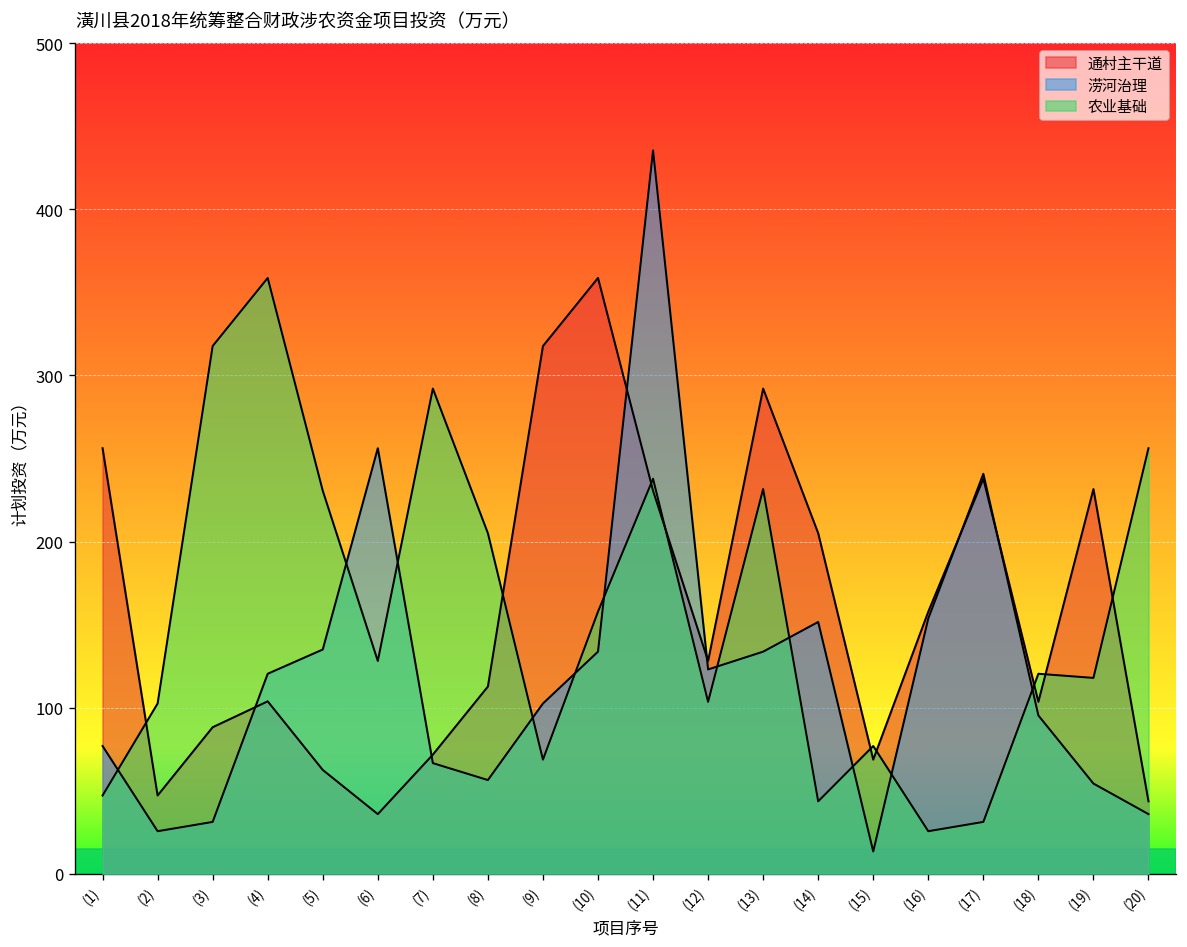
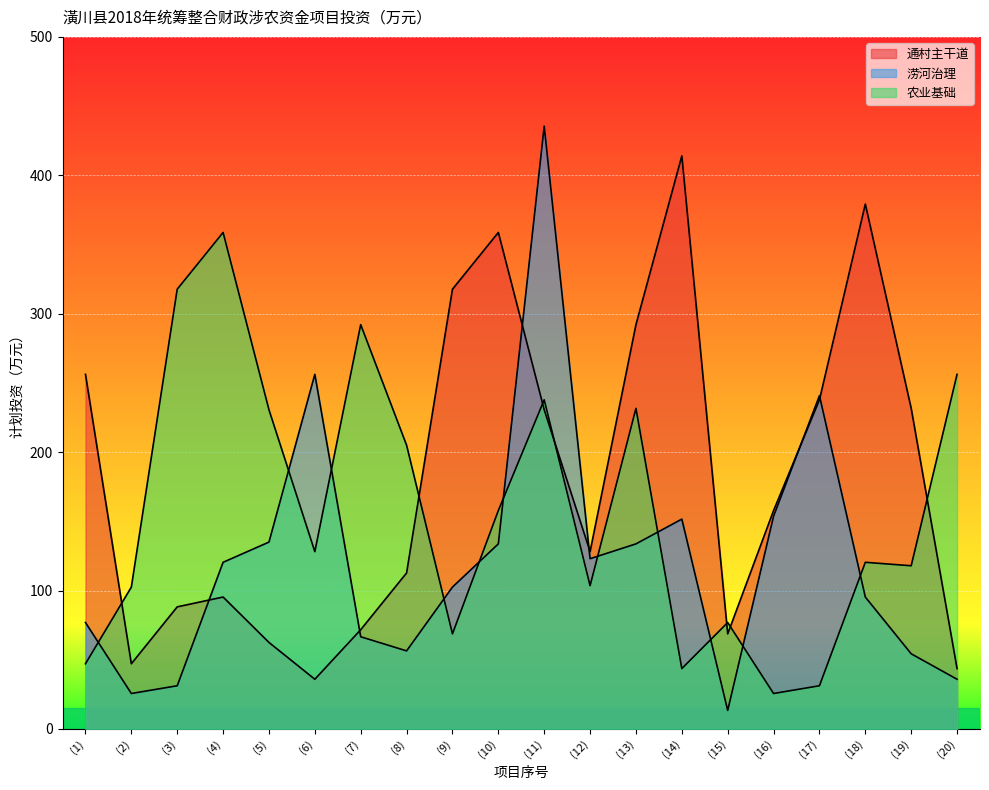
  {
    "通村主干道": {
      "(1)": 256,
      "(2)": 47,
      "(3)": 88,
-     "(4)": 104,
+     "(4)": 95,
      "(5)": 63,
      "(6)": 36,
      "(7)": 72,
      "(8)": 113,
      "(9)": 318,
      "(10)": 359,
      "(11)": 231,
      "(12)": 128,
      "(13)": 292,
-     "(14)": 205,
+     "(14)": 414,
      "(15)": 69,
      "(16)": 158,
      "(17)": 238,
-     "(18)": 104,
+     "(18)": 379,
      "(19)": 232,
      "(20)": 44
    },
    "涝河治理": {
      "(1)": 77,
      "(2)": 26,
      "(3)": 31,
      "(4)": 120,
      "(5)": 135,
      "(6)": 256,
      "(7)": 67,
      "(8)": 56,
      "(9)": 103,
      "(10)": 134,
      "(11)": 436,
      "(12)": 123,
      "(13)": 134,
      "(14)": 152,
      "(16)": 154,
      "(17)": 241,
      "(18)": 95,
      "(19)": 54,
      "(20)": 36
    },
    "农业基础": {
      "(1)": 47,
      "(2)": 103,
      "(3)": 318,
      "(4)": 359,
      "(5)": 231,
      "(6)": 128,
      "(7)": 292,
      "(8)": 205,
      "(9)": 69,
      "(10)": 158,
      "(11)": 238,
      "(12)": 104,
      "(13)": 232,
      "(14)": 44,
      "(15)": 77,
      "(16)": 26,
      "(17)": 31,
      "(18)": 120,
      "(19)": 118,
      "(20)": 256
    }
  }
